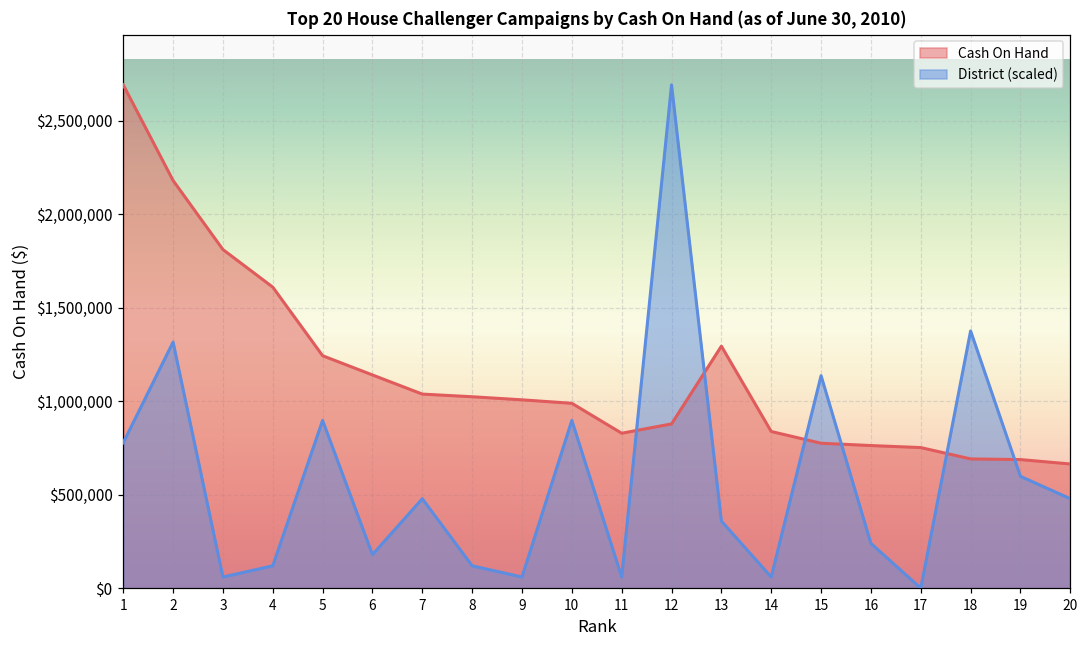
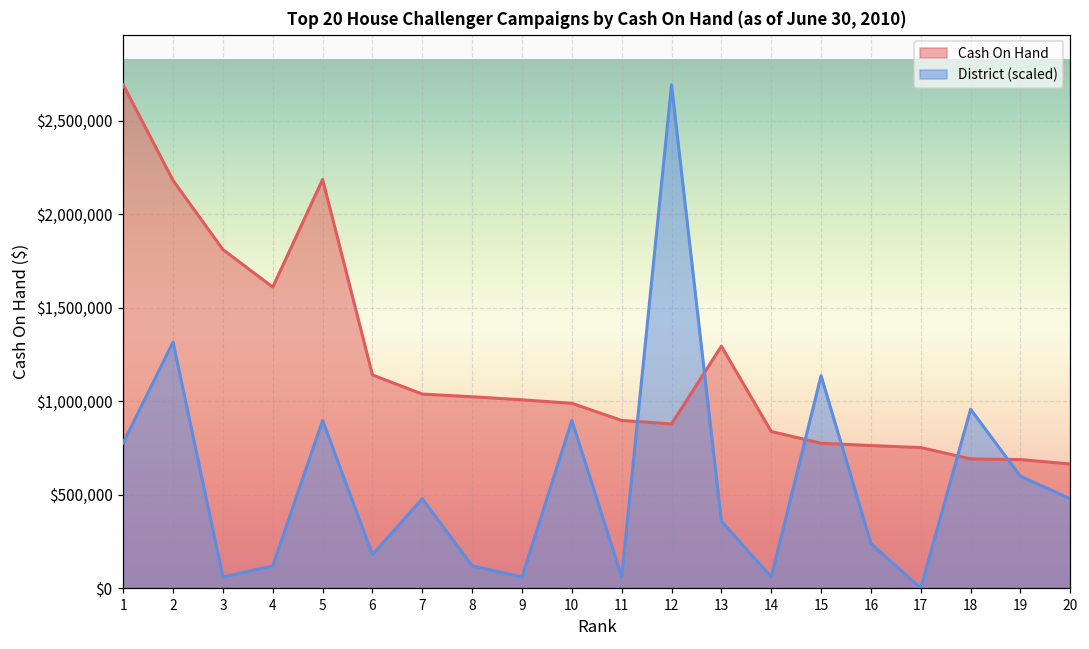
  {
    "Cash On Hand": {
      "1": "$2,690,000",
      "2": "$2,180,000",
      "3": "$1,810,000",
      "4": "$1,610,000",
-     "5": "$1,240,000",
+     "5": "$2,190,000",
      "6": "$1,140,000",
      "7": "$1,040,000",
      "8": "$1,020,000",
      "9": "$1,010,000",
      "10": "$990,000",
-     "11": "$830,000",
+     "11": "$900,000",
      "12": "$880,000",
      "13": "$1,290,000",
      "14": "$840,000",
      "15": "$770,000",
      "16": "$760,000",
      "17": "$750,000",
      "18": "$690,000",
      "19": "$690,000",
      "20": "$660,000"
    },
    "District (scaled)": {
      "1": "$780,000",
      "2": "$1,320,000",
      "3": "$60,000",
      "4": "$120,000",
      "5": "$900,000",
      "6": "$180,000",
      "7": "$480,000",
      "8": "$120,000",
      "9": "$60,000",
      "10": "$900,000",
      "11": "$60,000",
      "12": "$2,690,000",
      "13": "$360,000",
      "14": "$60,000",
      "15": "$1,140,000",
      "16": "$240,000",
      "17": "$0",
-     "18": "$1,380,000",
+     "18": "$960,000",
      "19": "$600,000",
      "20": "$480,000"
    }
  }
